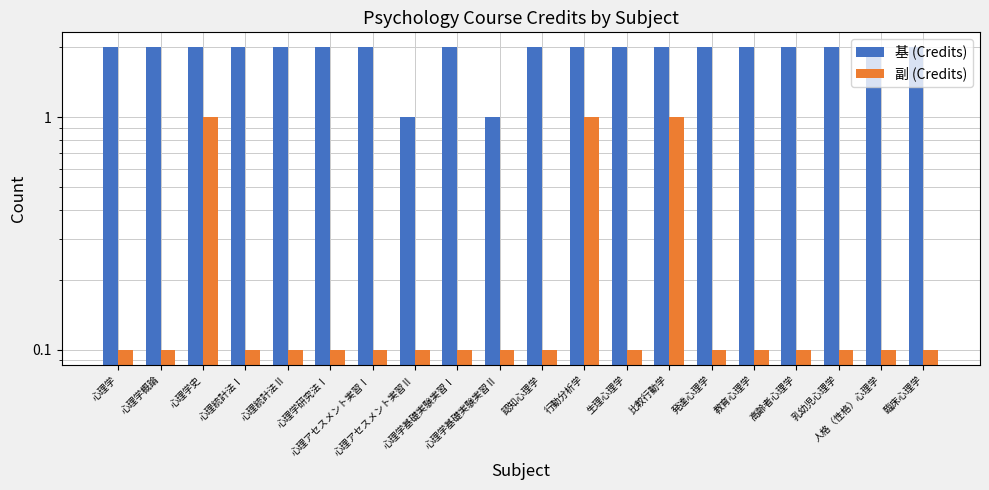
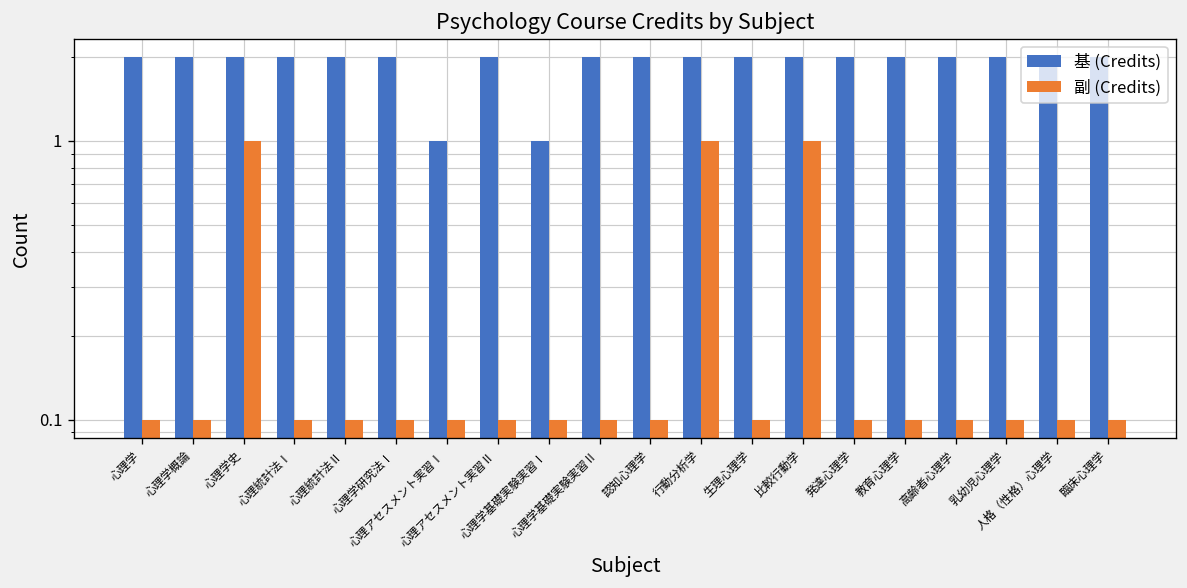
  {
    "基 (Credits)": {
      "心理学": 2,
      "心理学概論": 2,
      "心理学史": 2,
      "心理統計法Ⅰ": 2,
      "心理統計法Ⅱ": 2,
      "心理学研究法Ⅰ": 2,
-     "心理アセスメント実習Ⅰ": 2,
-     "心理アセスメント実習Ⅱ": 1,
-     "心理学基礎実験実習Ⅰ": 2,
-     "心理学基礎実験実習Ⅱ": 1,
+     "心理アセスメント実習Ⅰ": 1,
+     "心理アセスメント実習Ⅱ": 2,
+     "心理学基礎実験実習Ⅰ": 1,
+     "心理学基礎実験実習Ⅱ": 2,
      "認知心理学": 2,
      "行動分析学": 2,
      "生理心理学": 2,
      "比較行動学": 2,
      "発達心理学": 2,
      "教育心理学": 2,
      "高齢者心理学": 2,
      "乳幼児心理学": 2
    },
    "副 (Credits)": {
      "心理学": 0.100,
      "心理学概論": 0.100,
      "心理学史": 1,
      "心理統計法Ⅰ": 0.100,
      "心理統計法Ⅱ": 0.100,
      "心理学研究法Ⅰ": 0.100,
      "心理アセスメント実習Ⅰ": 0.100,
      "心理アセスメント実習Ⅱ": 0.100,
      "心理学基礎実験実習Ⅰ": 0.100,
      "心理学基礎実験実習Ⅱ": 0.100,
      "認知心理学": 0.100,
      "行動分析学": 1,
      "生理心理学": 0.100,
      "比較行動学": 1,
      "発達心理学": 0.100,
      "教育心理学": 0.100,
      "高齢者心理学": 0.100,
      "乳幼児心理学": 0.100,
      "人格（性格）心理学": 0.100,
      "臨床心理学": 0.100
    }
  }
